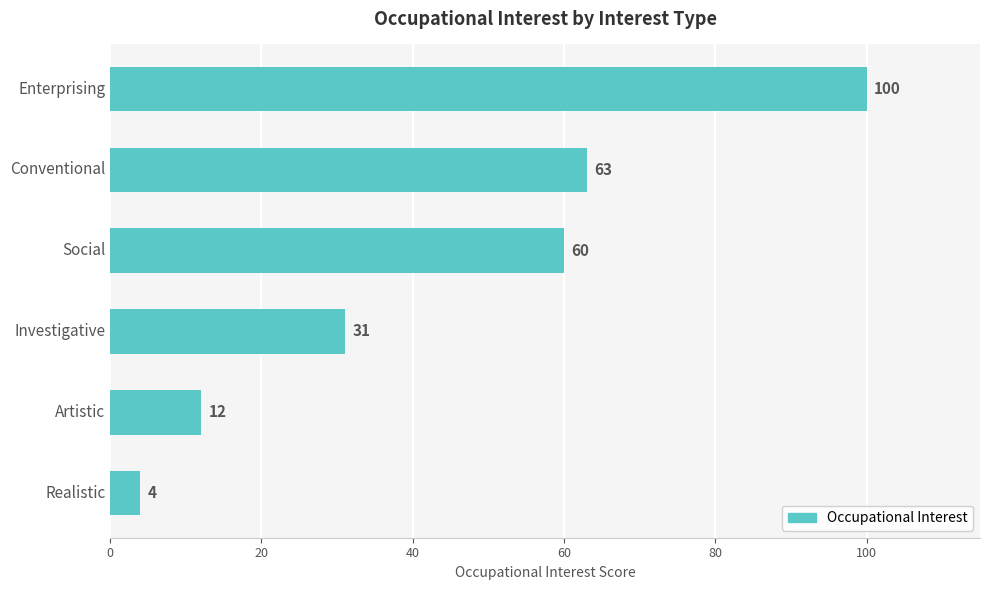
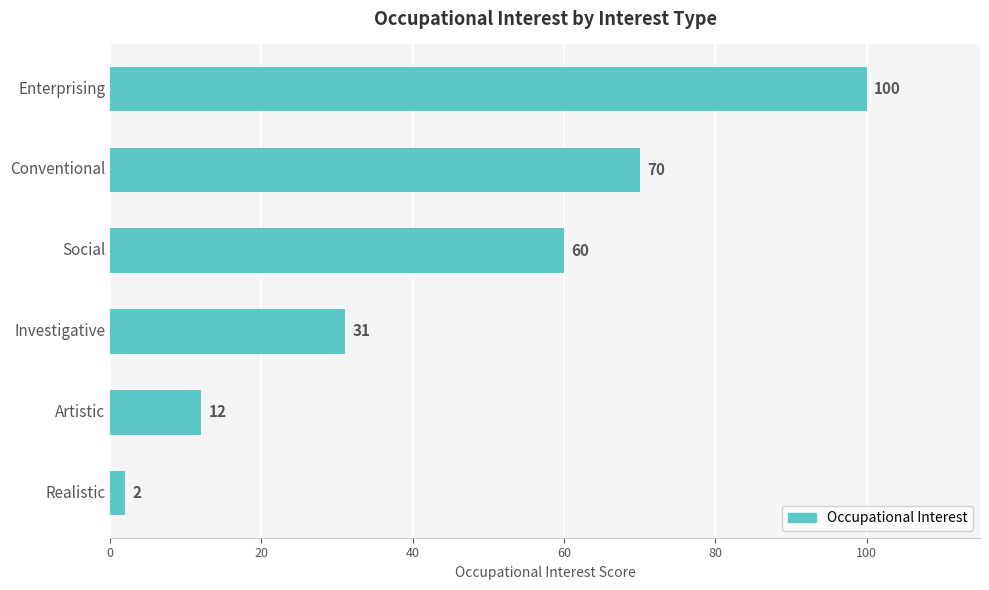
  {
    "Enterprising": 100,
-   "Conventional": 63,
+   "Conventional": 70,
    "Social": 60,
    "Investigative": 31,
    "Artistic": 12,
-   "Realistic": 4
+   "Realistic": 2
  }
